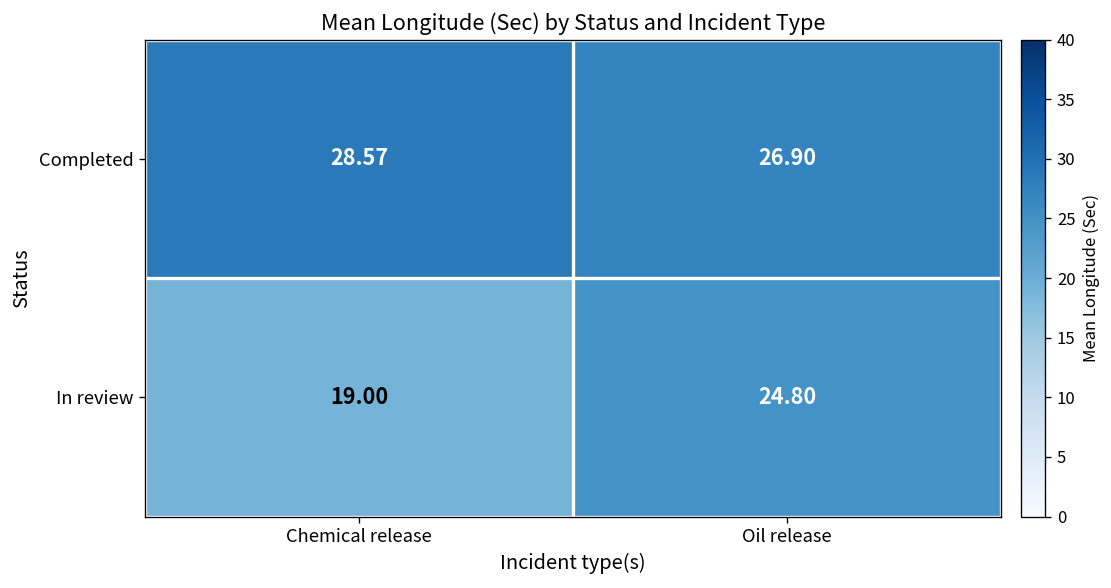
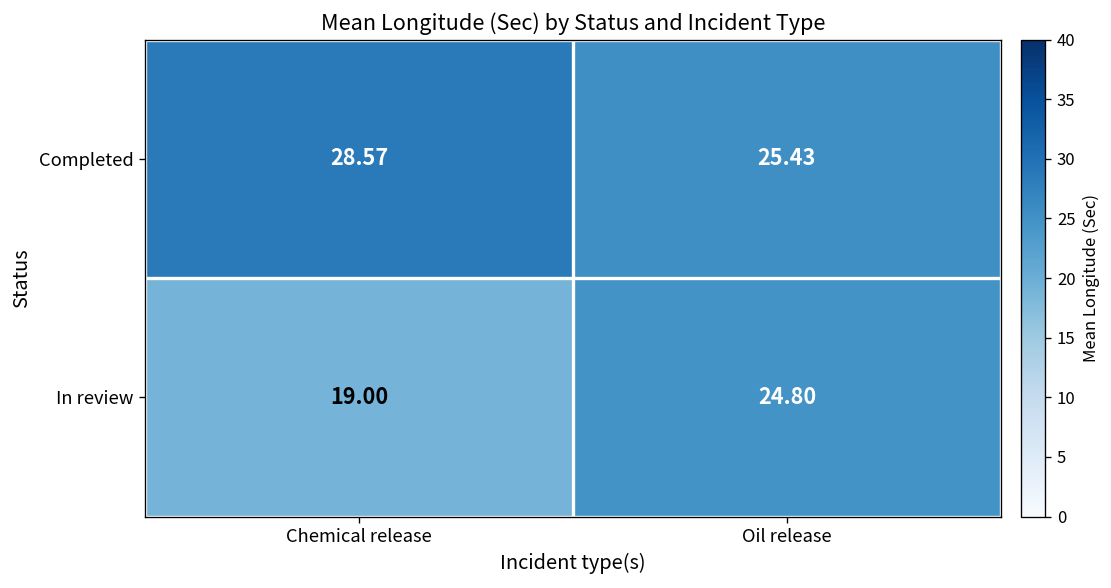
  {
    "Completed": {
      "Chemical release": 28.57,
-     "Oil release": 26.90
+     "Oil release": 25.43
    },
    "In review": {
      "Chemical release": 19.00,
      "Oil release": 24.80
    }
  }
